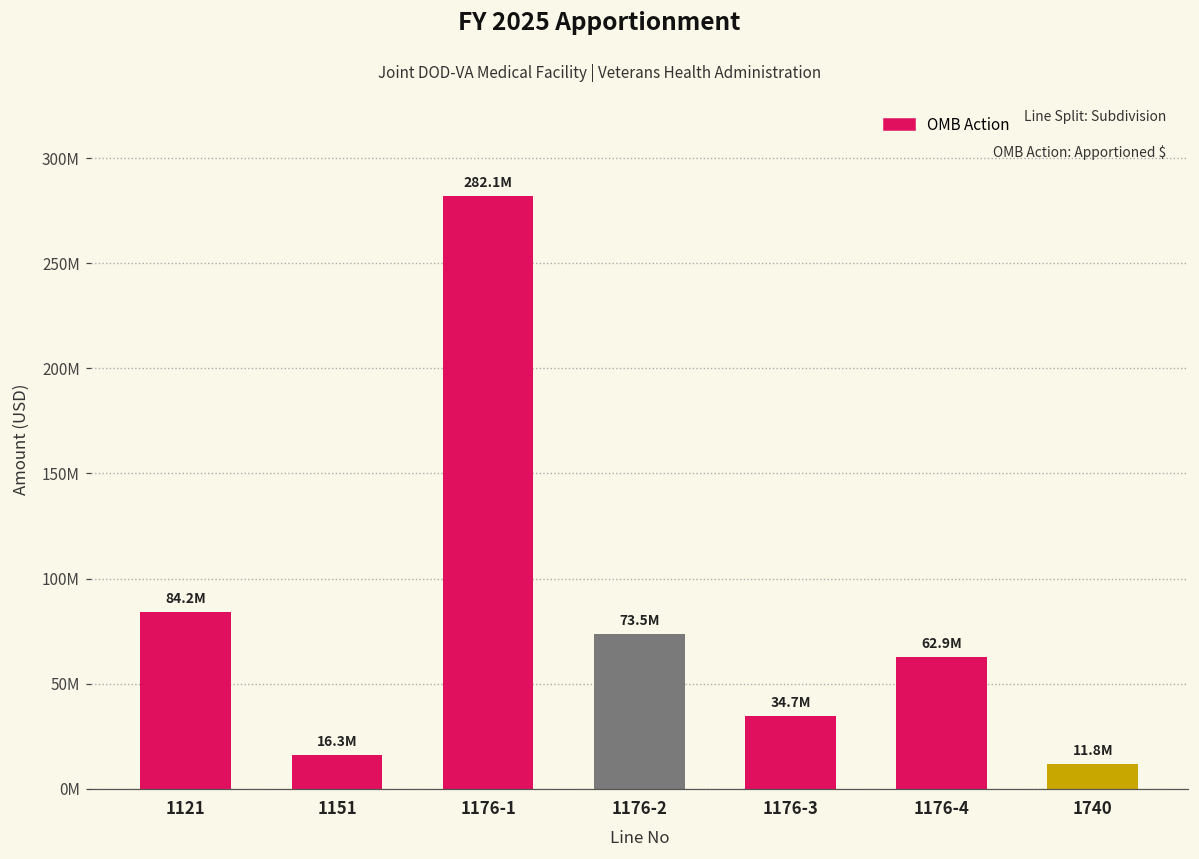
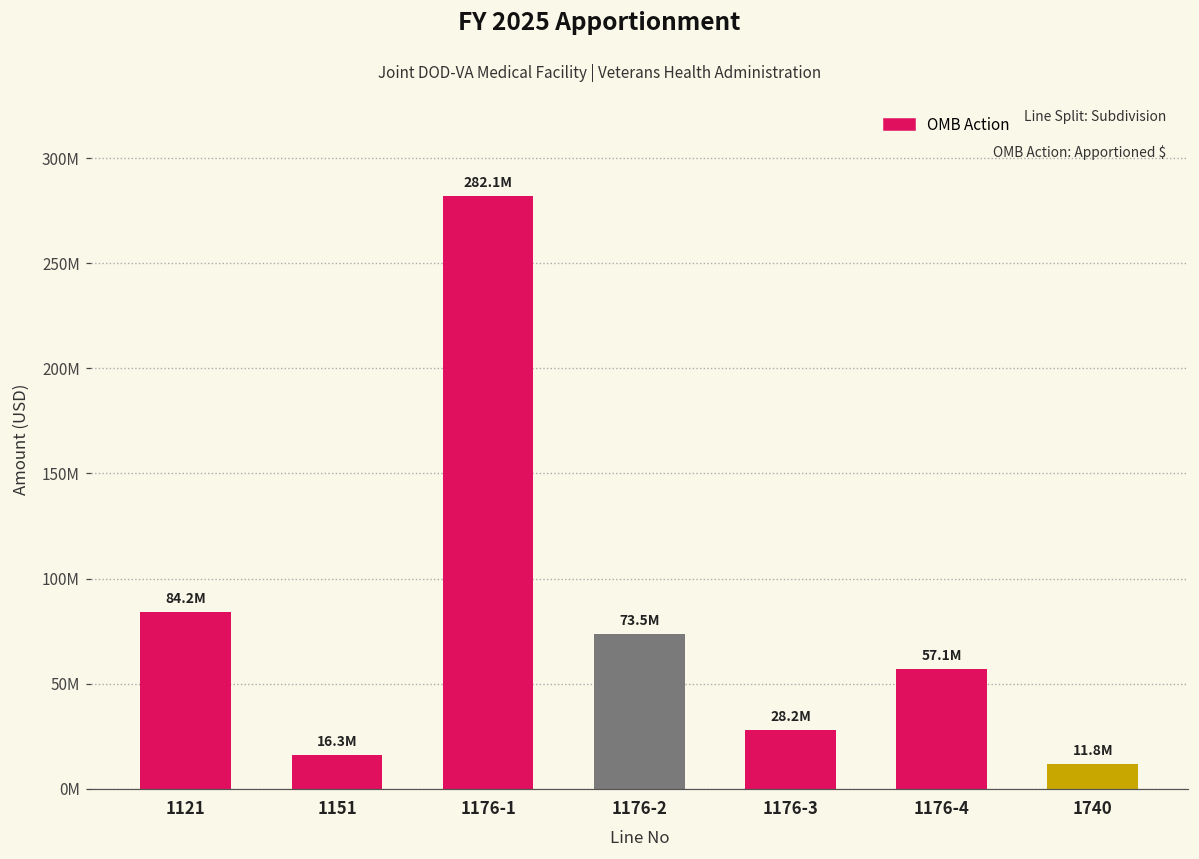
  {
    "1121": "84.2M",
    "1151": "16.3M",
    "1176-1": "282.1M",
    "1176-2": "73.5M",
-   "1176-3": "34.7M",
-   "1176-4": "62.9M",
+   "1176-3": "28.2M",
+   "1176-4": "57.1M",
    "1740": "11.8M"
  }
